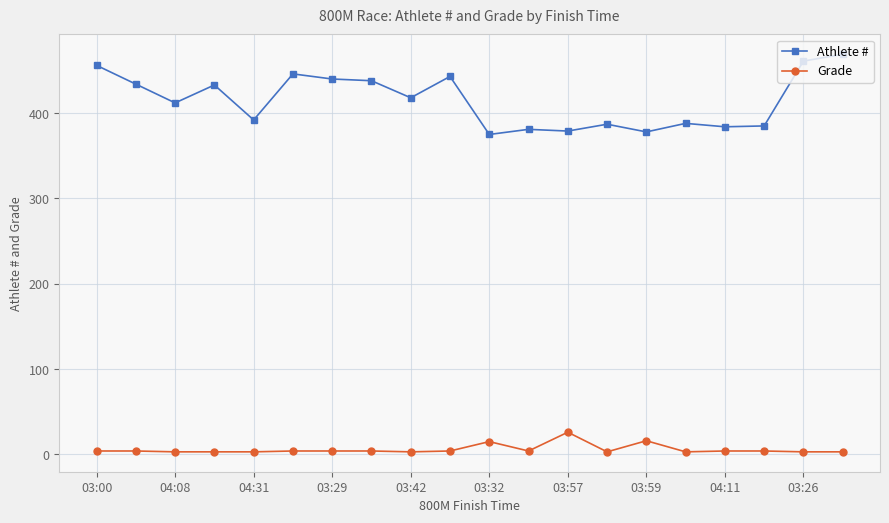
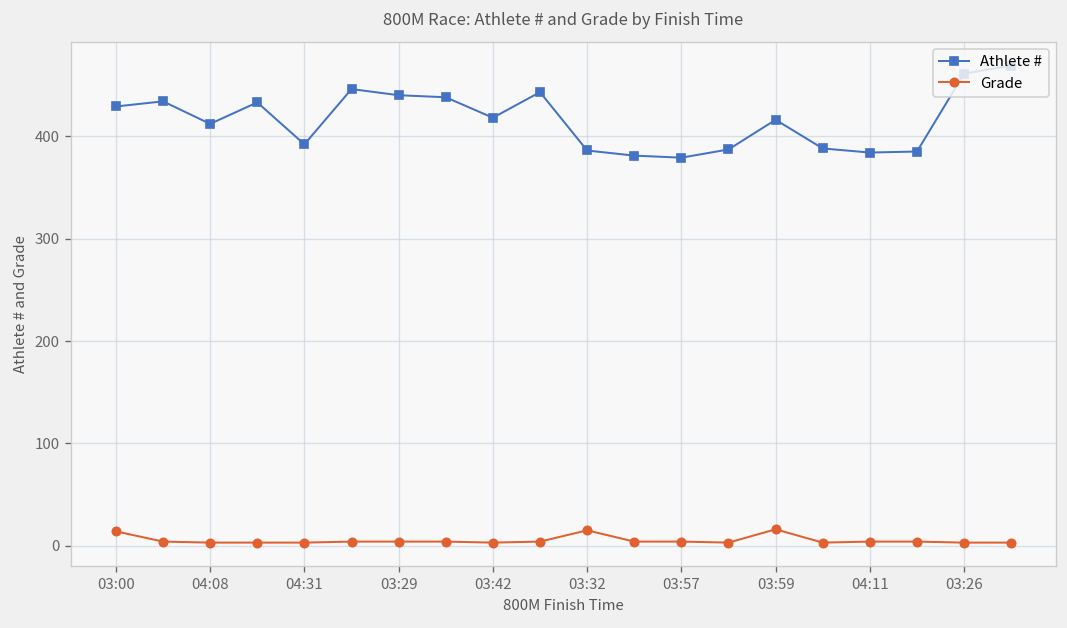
  {
    "Athlete #": {
-     "03:00": 460,
+     "03:00": 430,
      "04:08": 410,
      "04:31": 390,
      "03:42": 420,
-     "03:32": 380,
+     "03:32": 390,
      "03:57": 380,
-     "03:59": 380
+     "03:59": 420
    },
    "Grade": {
-     "03:00": 0,
+     "03:00": 10,
      "04:08": 0,
      "04:31": 0,
      "03:42": 0,
      "03:32": 20,
-     "03:57": 30,
+     "03:57": 0,
      "03:59": 20,
      "03:26": 0
    }
  }
